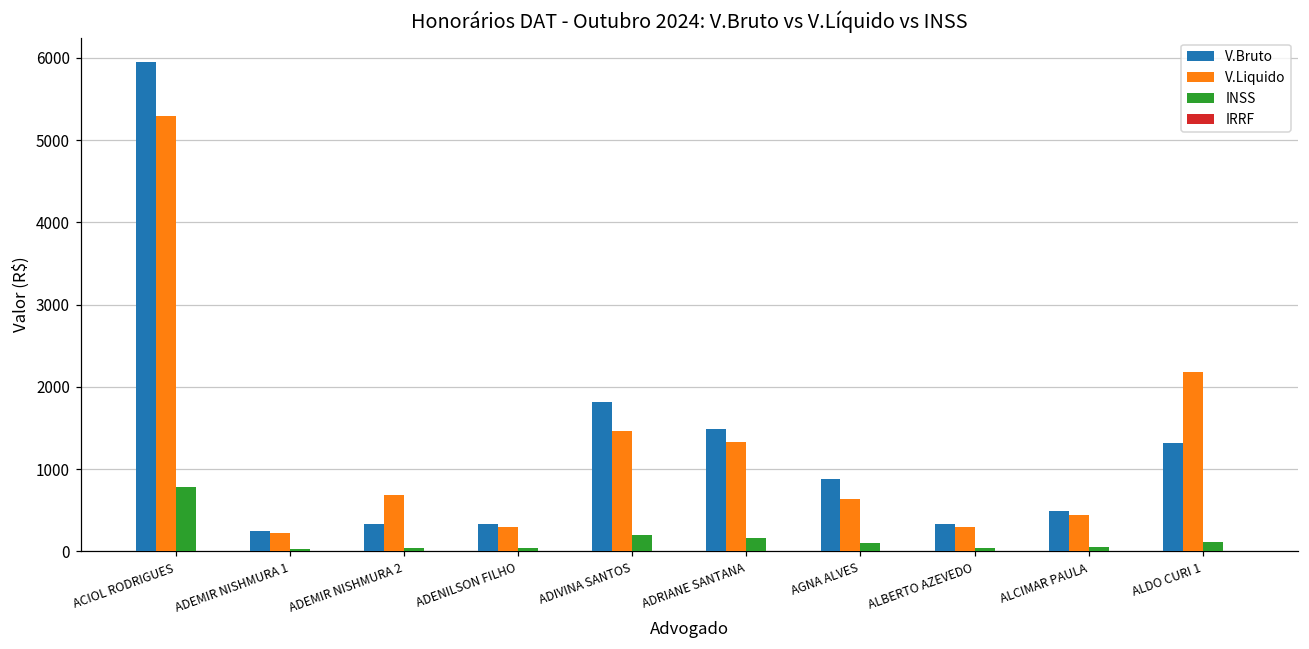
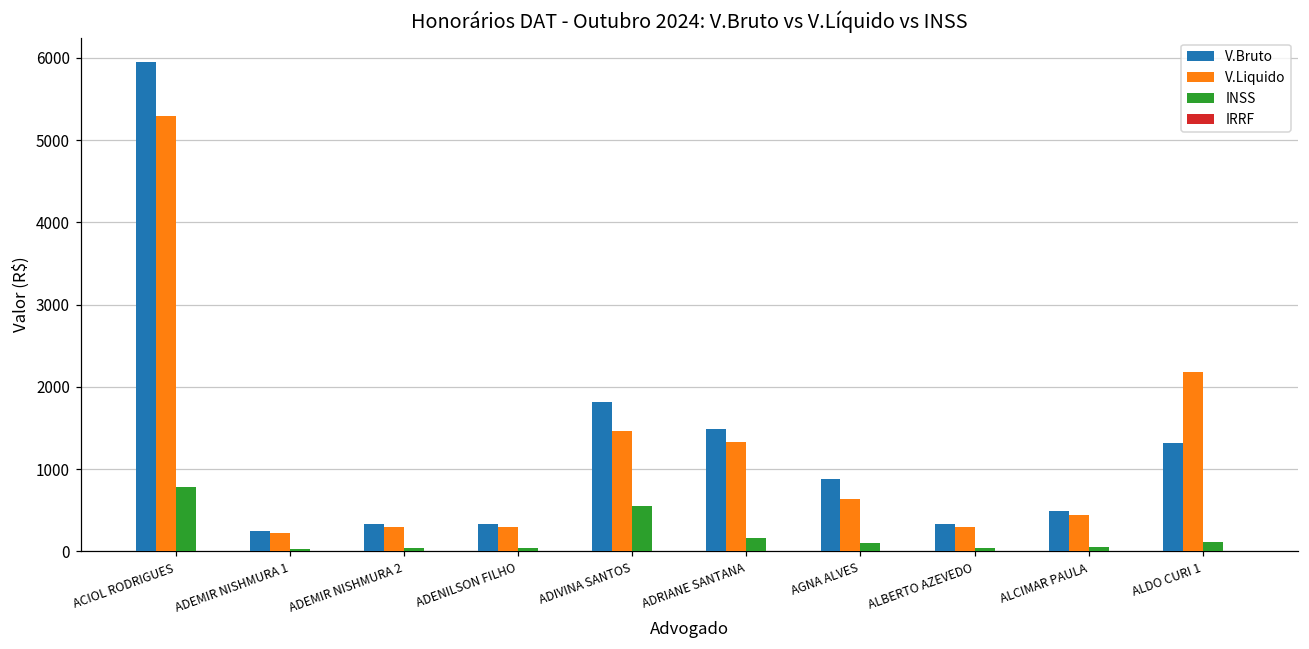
  {
    "V.Bruto": {
      "ACIOL RODRIGUES": 5900,
      "ADEMIR NISHMURA 1": 200,
      "ADEMIR NISHMURA 2": 300,
      "ADENILSON FILHO": 300,
      "ADIVINA SANTOS": 1800,
      "ADRIANE SANTANA": 1500,
      "AGNA ALVES": 900,
      "ALBERTO AZEVEDO": 300,
      "ALCIMAR PAULA": 500,
      "ALDO CURI 1": 1300
    },
    "V.Liquido": {
      "ACIOL RODRIGUES": 5300,
      "ADEMIR NISHMURA 1": 200,
-     "ADEMIR NISHMURA 2": 700,
+     "ADEMIR NISHMURA 2": 300,
      "ADENILSON FILHO": 300,
      "ADIVINA SANTOS": 1500,
      "ADRIANE SANTANA": 1300,
      "AGNA ALVES": 600,
      "ALBERTO AZEVEDO": 300,
      "ALCIMAR PAULA": 400,
      "ALDO CURI 1": 2200
    },
    "INSS": {
      "ACIOL RODRIGUES": 800,
      "ADEMIR NISHMURA 2": 0,
      "ADENILSON FILHO": 0,
-     "ADIVINA SANTOS": 200,
+     "ADIVINA SANTOS": 600,
      "ADRIANE SANTANA": 200,
      "AGNA ALVES": 100,
      "ALBERTO AZEVEDO": 0,
      "ALCIMAR PAULA": 100,
      "ALDO CURI 1": 100
    },
    "IRRF": {
      "ACIOL RODRIGUES": 0,
      "ADEMIR NISHMURA 1": 0,
      "ADEMIR NISHMURA 2": 0,
      "ADENILSON FILHO": 0,
      "ADIVINA SANTOS": 0,
      "ADRIANE SANTANA": 0,
      "AGNA ALVES": 0,
      "ALBERTO AZEVEDO": 0,
      "ALCIMAR PAULA": 0,
      "ALDO CURI 1": 0
    }
  }
